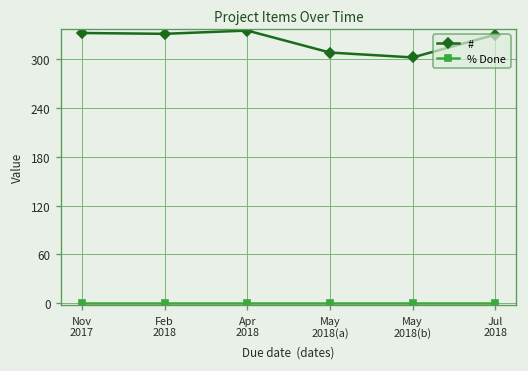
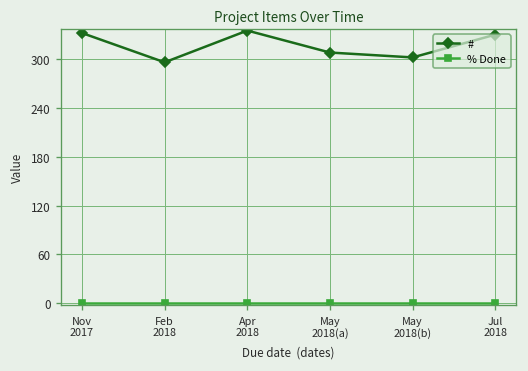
  {
    "#": {
      "Nov 2017": 330,
-     "Feb 2018": 330,
+     "Feb 2018": 300,
      "Apr 2018": 340,
      "May 2018(a)": 310,
      "May 2018(b)": 300
    },
    "% Done": {
      "Nov 2017": 0,
      "Feb 2018": 0,
      "Apr 2018": 0,
      "May 2018(a)": 0,
      "May 2018(b)": 0,
      "Jul 2018": 0
    }
  }
